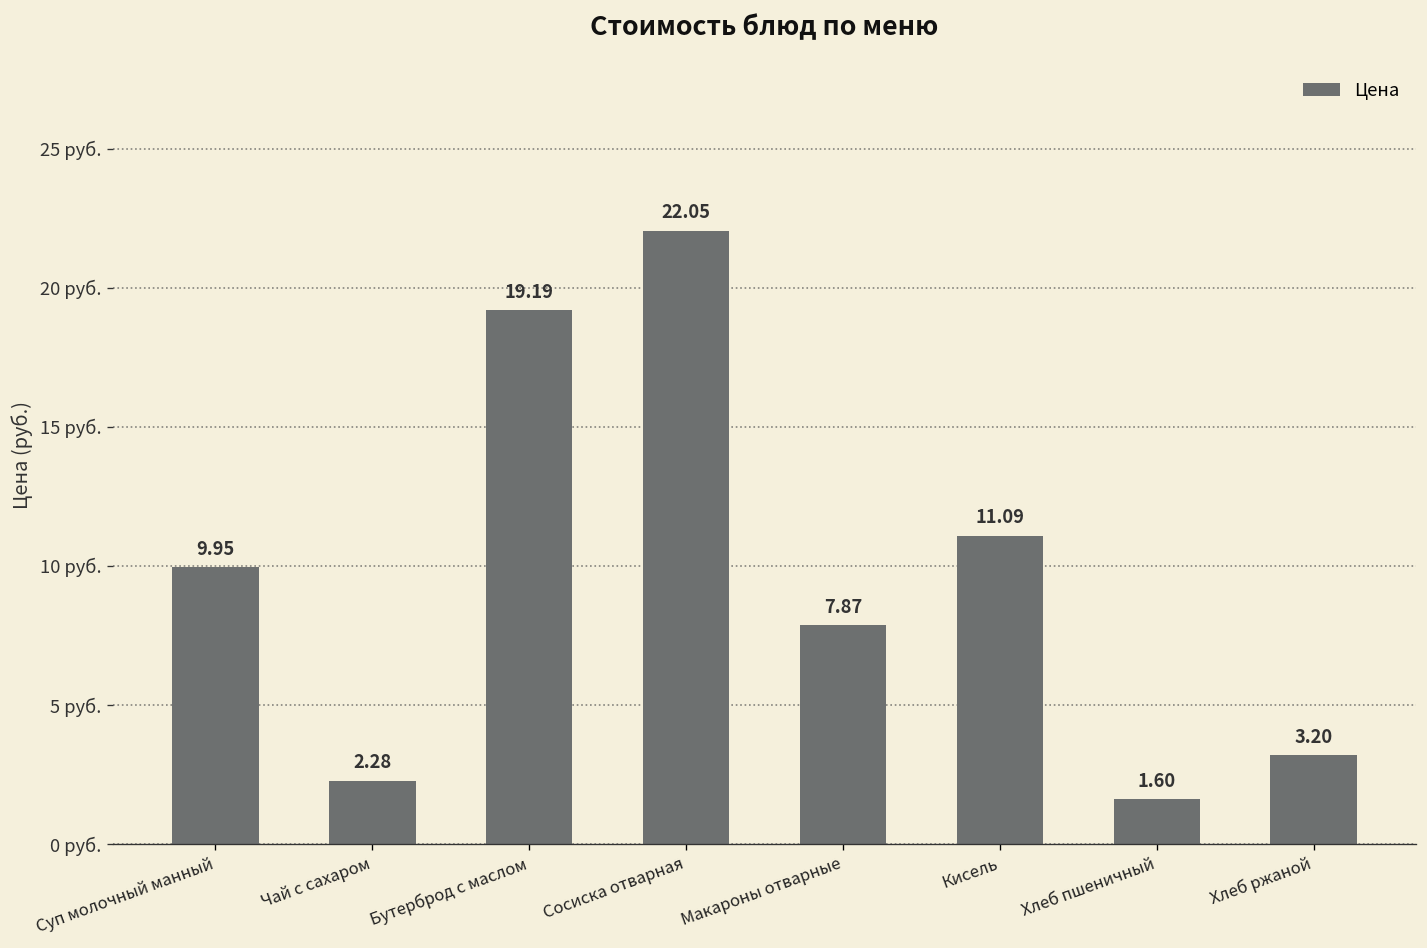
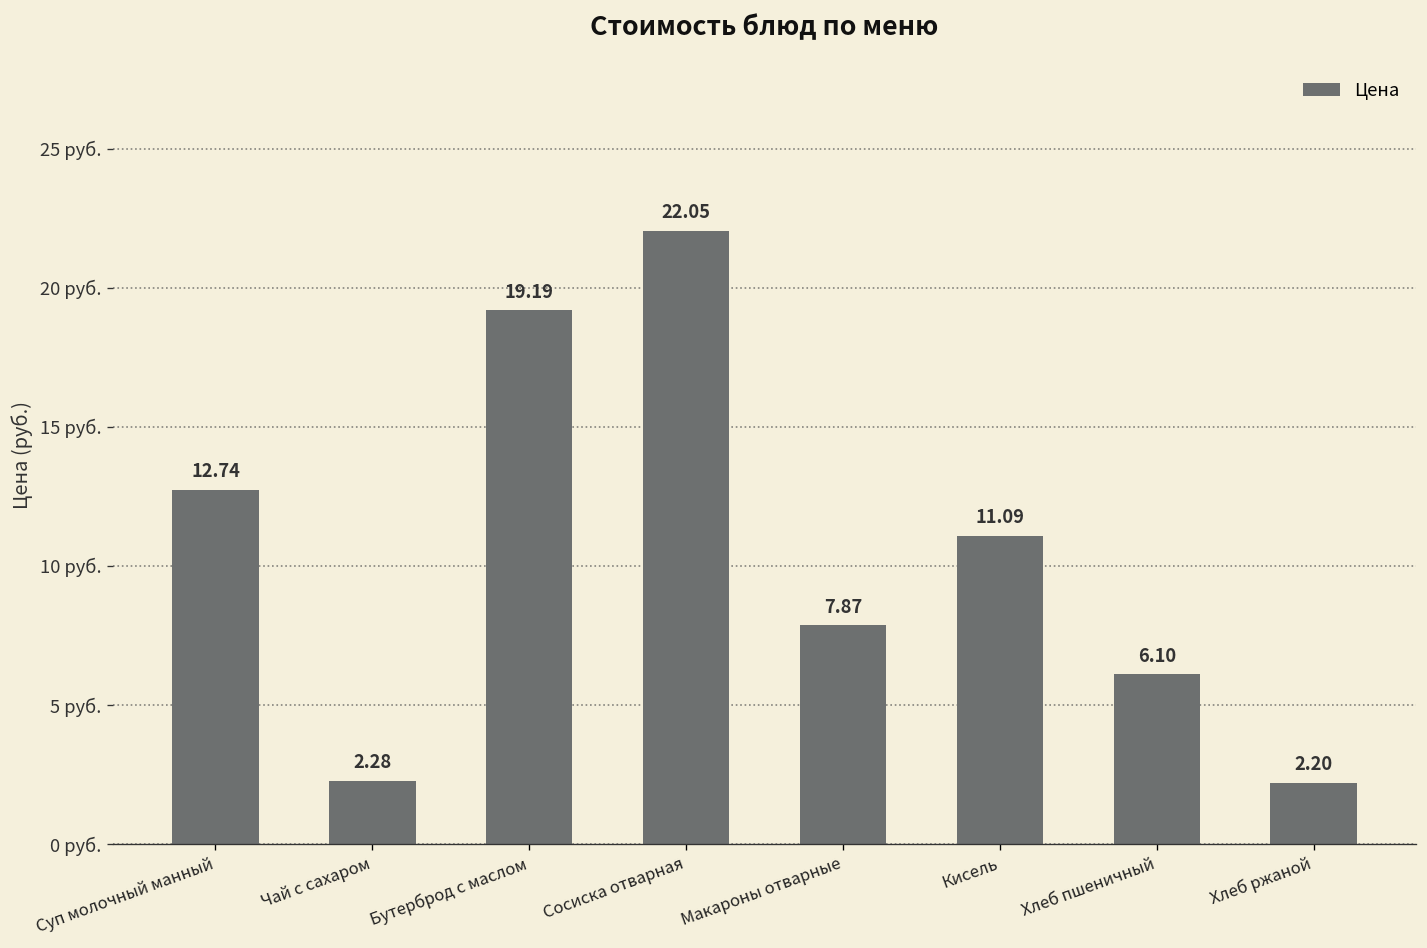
  {
-   "Суп молочный манный": 9.95,
+   "Суп молочный манный": 12.74,
    "Чай с сахаром": 2.28,
    "Бутерброд с маслом": 19.19,
    "Сосиска отварная": 22.05,
    "Макароны отварные": 7.87,
    "Кисель": 11.09,
-   "Хлеб пшеничный": 1.60,
-   "Хлеб ржаной": 3.20
+   "Хлеб пшеничный": 6.10,
+   "Хлеб ржаной": 2.20
  }
